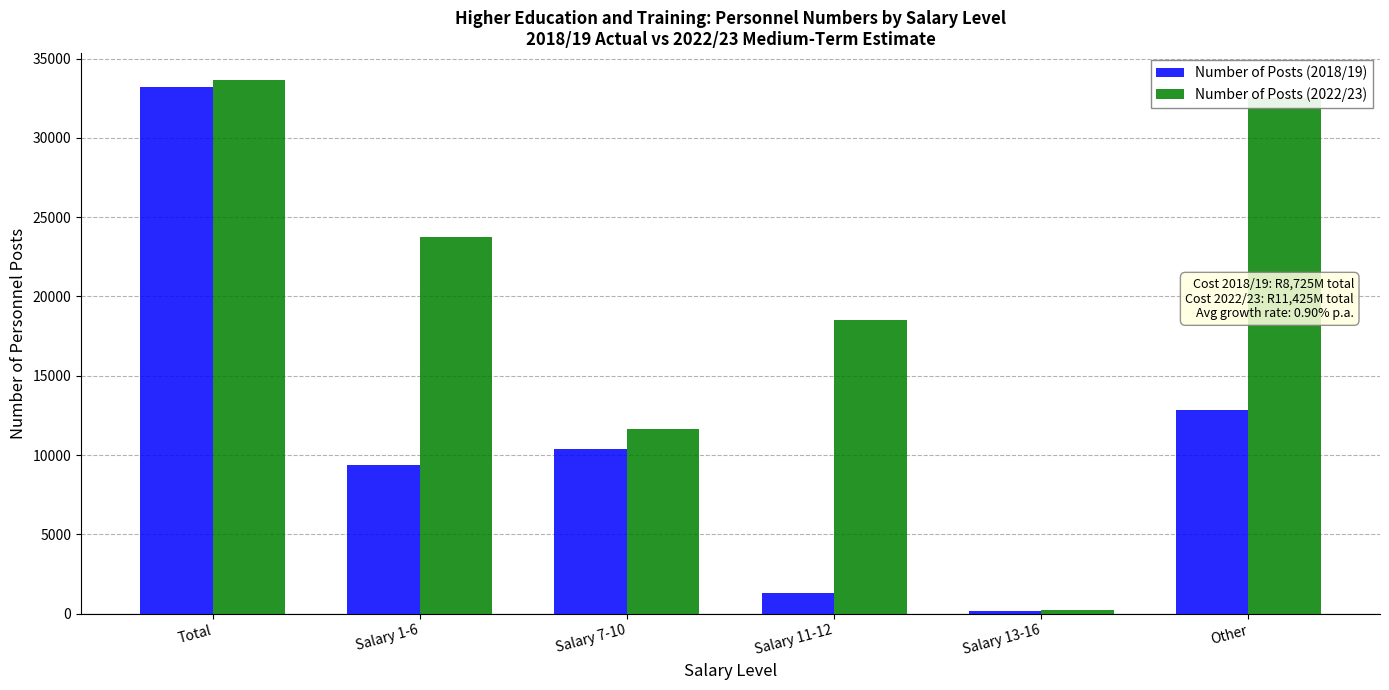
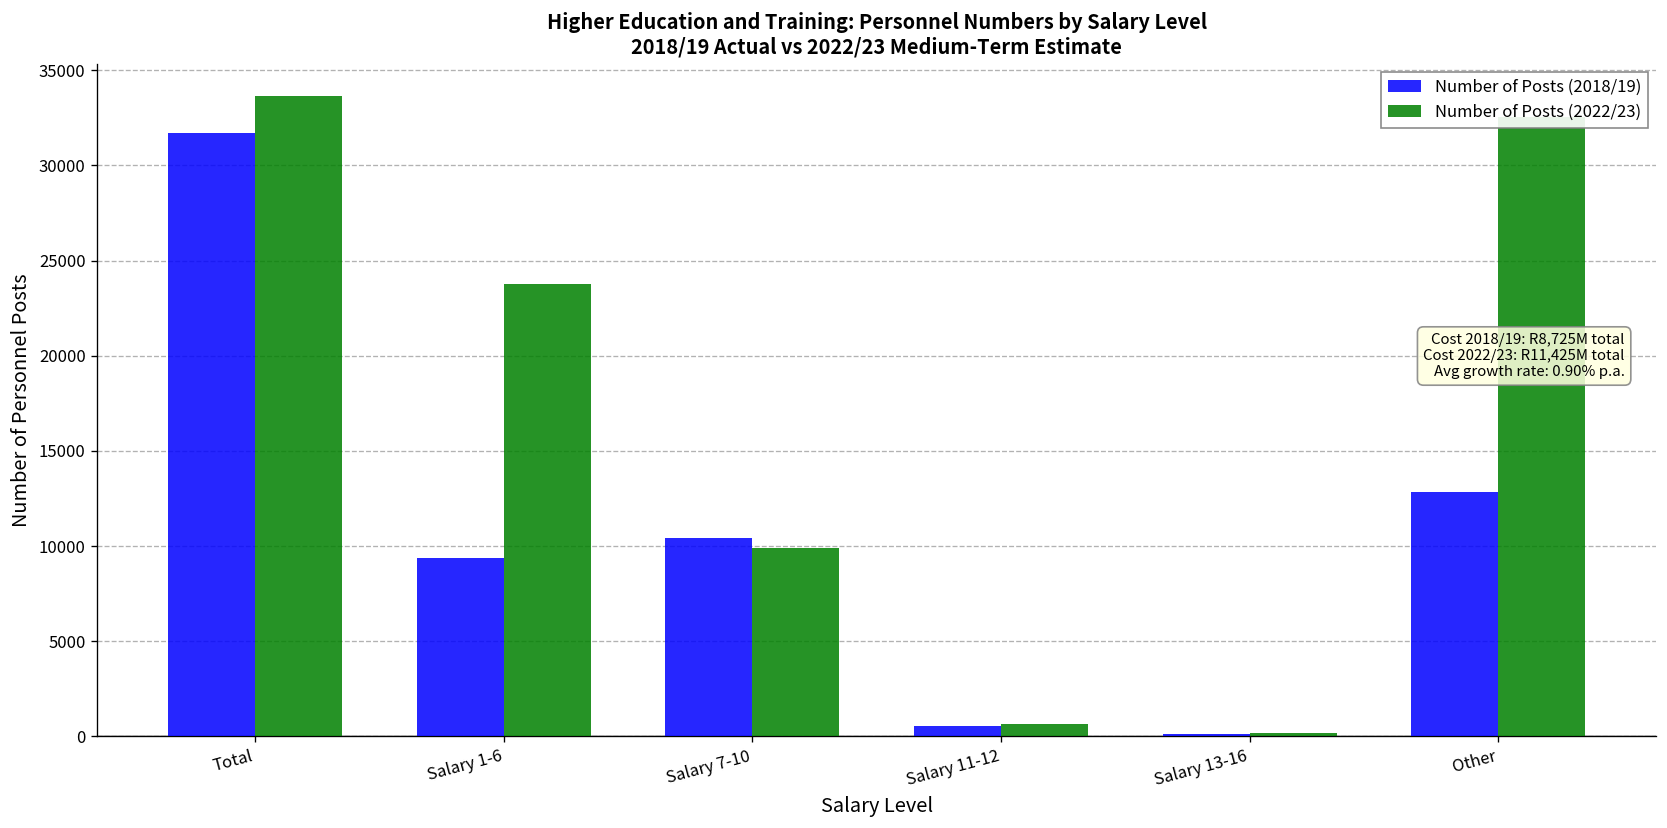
  {
    "Number of Posts (2018/19)": {
-     "Total": 33200,
+     "Total": 31700,
      "Salary 1-6": 9400,
      "Salary 7-10": 10400,
-     "Salary 11-12": 1300,
+     "Salary 11-12": 500,
      "Other": 12900
    },
    "Number of Posts (2022/23)": {
      "Total": 33700,
      "Salary 1-6": 23800,
-     "Salary 7-10": 11600,
-     "Salary 11-12": 18500,
+     "Salary 7-10": 9900,
+     "Salary 11-12": 700,
      "Salary 13-16": 200
    }
  }
